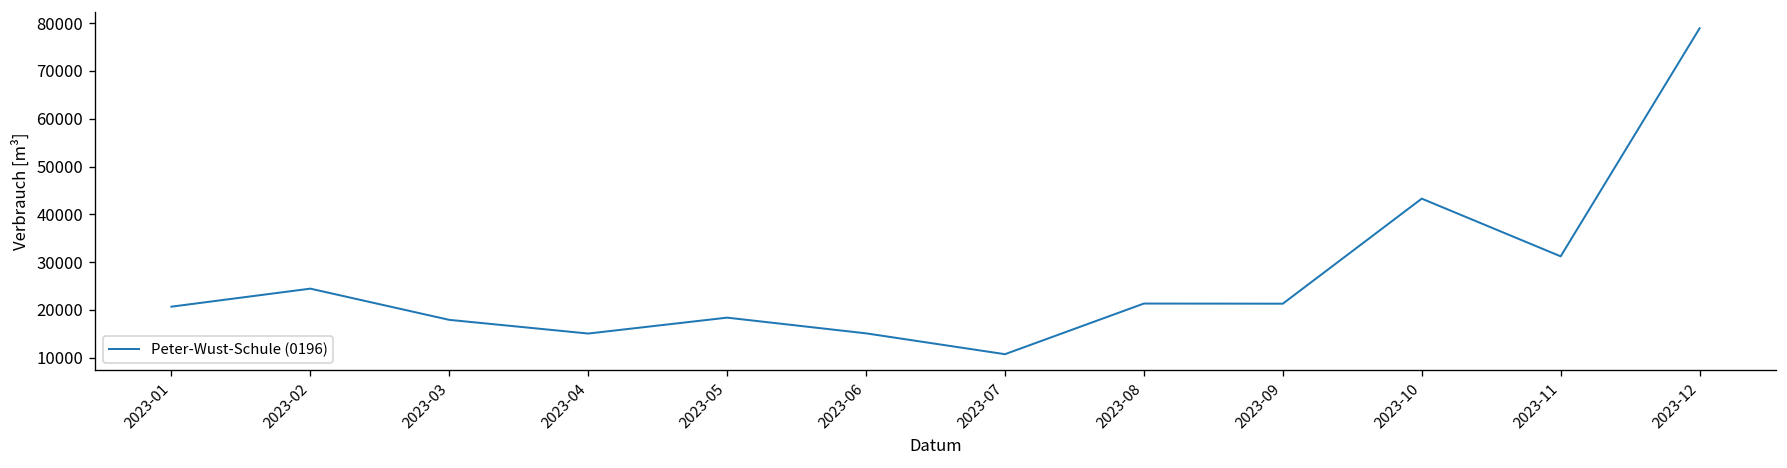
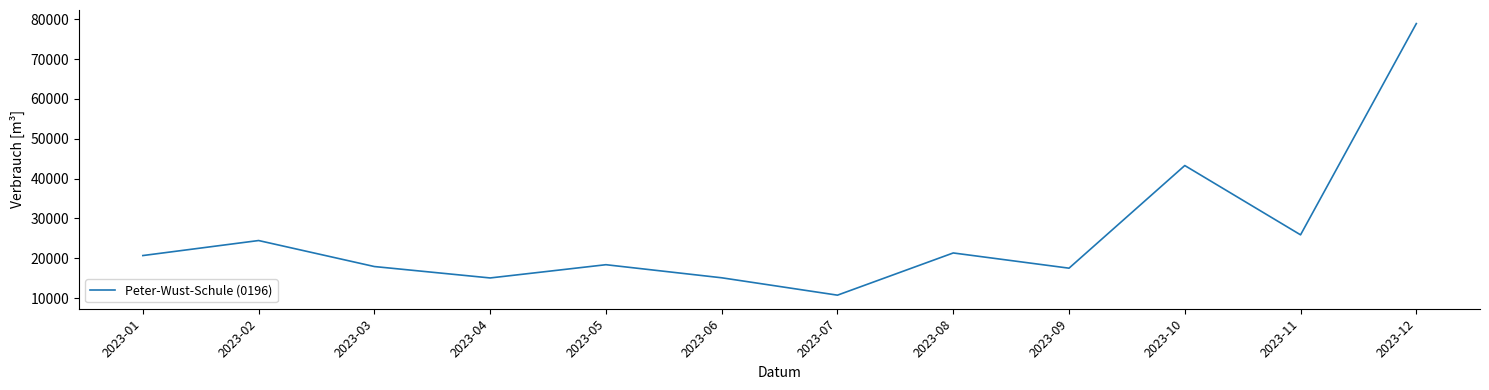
  {
    "2023-01": 21000,
    "2023-02": 24000,
    "2023-03": 18000,
    "2023-04": 15000,
    "2023-05": 18000,
    "2023-06": 15000,
    "2023-07": 11000,
    "2023-08": 21000,
-   "2023-09": 21000,
+   "2023-09": 17000,
    "2023-10": 43000,
-   "2023-11": 31000,
+   "2023-11": 26000,
    "2023-12": 79000
  }
